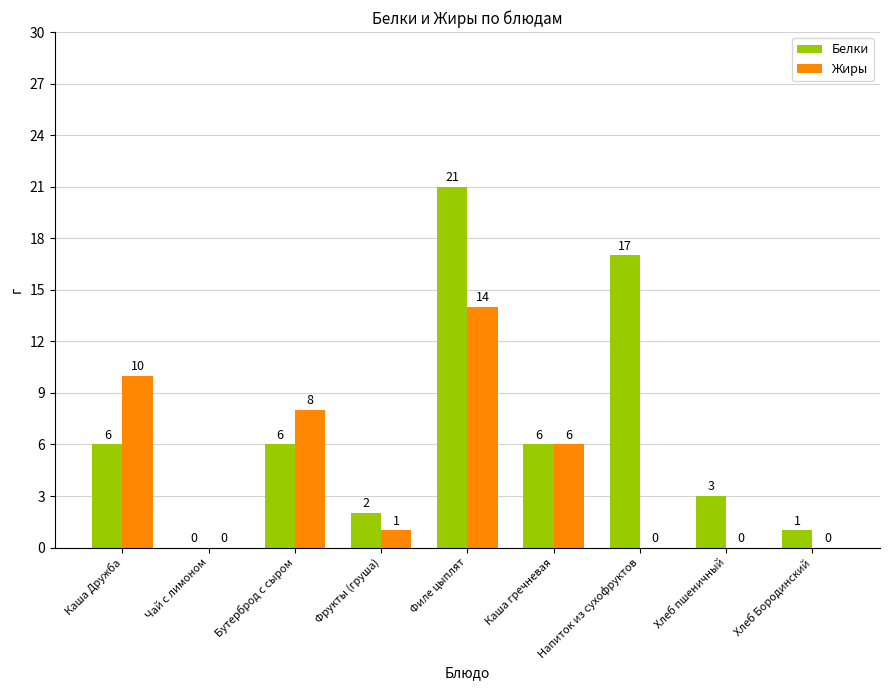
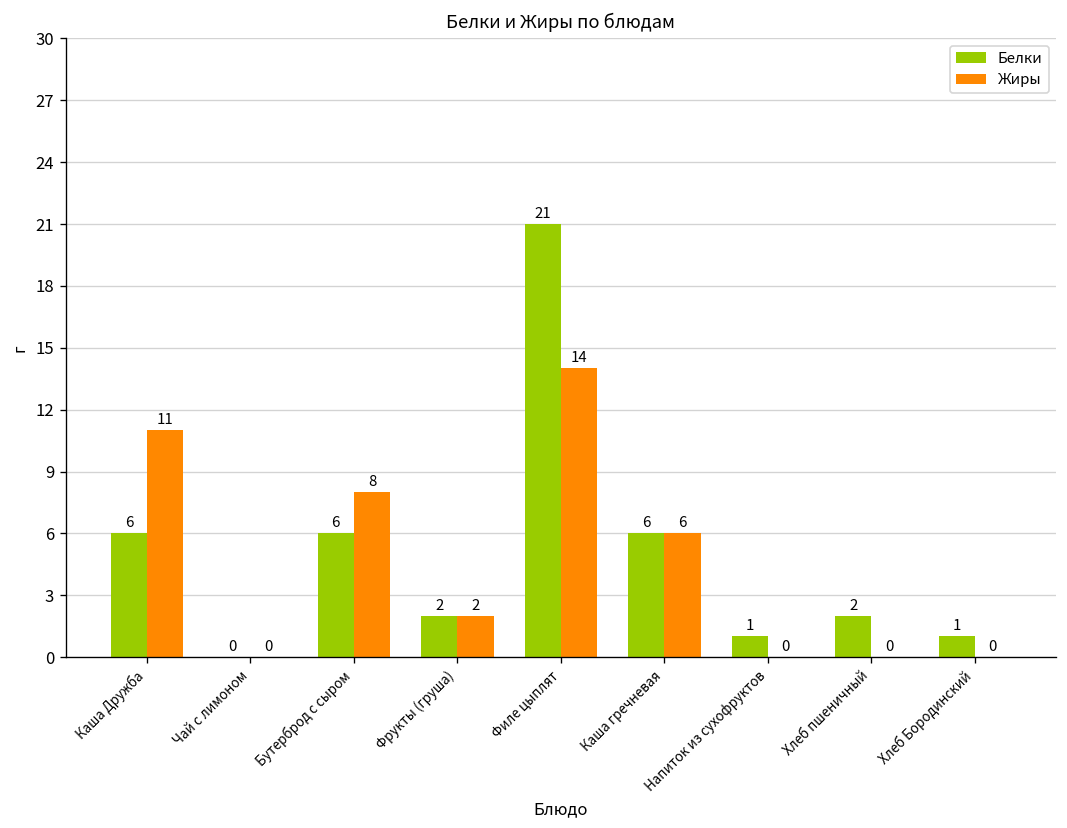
  {
    "Белки": {
      "Каша Дружба": 6,
      "Чай с лимоном": 0,
      "Бутерброд с сыром": 6,
      "Фрукты (груша)": 2,
      "Филе цыплят": 21,
      "Каша гречневая": 6,
-     "Напиток из сухофруктов": 17,
-     "Хлеб пшеничный": 3,
+     "Напиток из сухофруктов": 1,
+     "Хлеб пшеничный": 2,
      "Хлеб Бородинский": 1
    },
    "Жиры": {
-     "Каша Дружба": 10,
+     "Каша Дружба": 11,
      "Чай с лимоном": 0,
      "Бутерброд с сыром": 8,
-     "Фрукты (груша)": 1,
+     "Фрукты (груша)": 2,
      "Филе цыплят": 14,
      "Каша гречневая": 6,
      "Напиток из сухофруктов": 0,
      "Хлеб пшеничный": 0,
      "Хлеб Бородинский": 0
    }
  }
